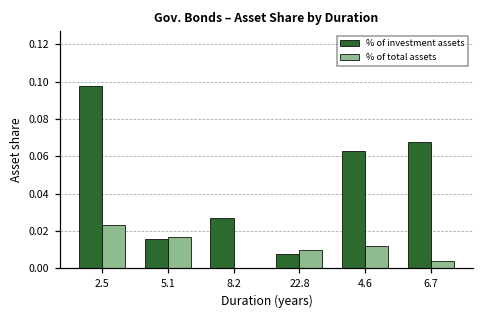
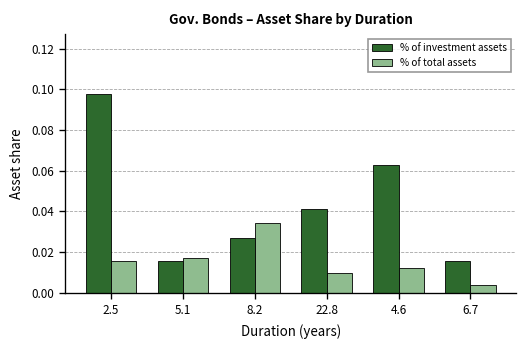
  {
    "% of investment assets": {
      "2.5": 0.098,
      "5.1": 0.016,
      "8.2": 0.027,
-     "22.8": 0.008,
+     "22.8": 0.041,
      "4.6": 0.063,
-     "6.7": 0.068
+     "6.7": 0.015
    },
    "% of total assets": {
-     "2.5": 0.023,
+     "2.5": 0.016,
      "5.1": 0.017,
-     "8.2": 0.000,
+     "8.2": 0.034,
      "22.8": 0.010,
      "4.6": 0.012,
      "6.7": 0.004
    }
  }
